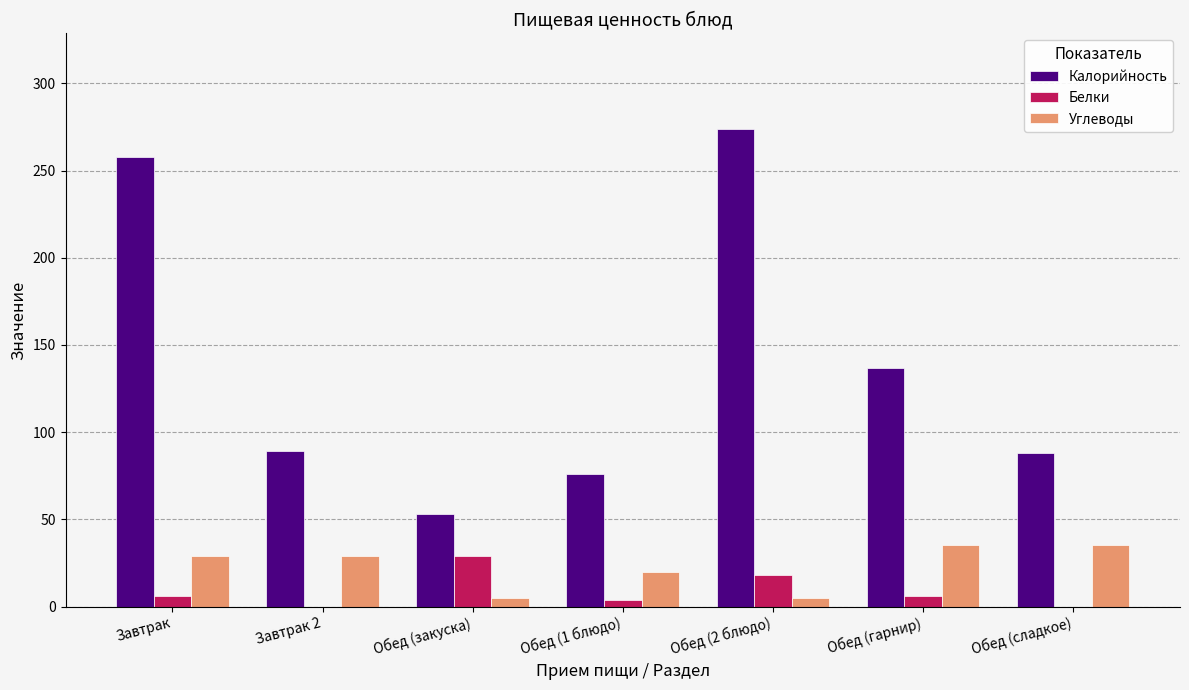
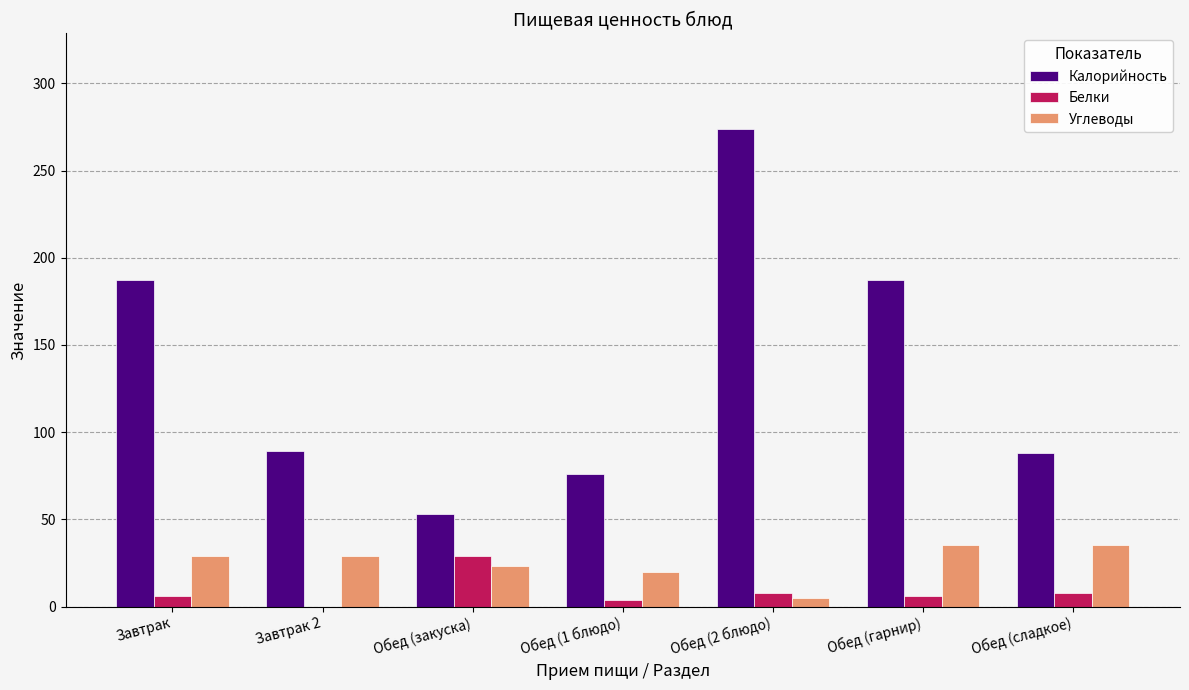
  {
    "Калорийность": {
-     "Завтрак": 258,
+     "Завтрак": 187,
      "Завтрак 2": 89,
      "Обед (закуска)": 53,
      "Обед (1 блюдо)": 76,
      "Обед (2 блюдо)": 274,
-     "Обед (гарнир)": 137,
+     "Обед (гарнир)": 187,
      "Обед (сладкое)": 88
    },
    "Белки": {
      "Завтрак": 6,
      "Завтрак 2": 0,
      "Обед (закуска)": 29,
      "Обед (1 блюдо)": 4,
-     "Обед (2 блюдо)": 18,
+     "Обед (2 блюдо)": 8,
      "Обед (гарнир)": 6,
-     "Обед (сладкое)": 0
+     "Обед (сладкое)": 8
    },
    "Углеводы": {
      "Завтрак": 29,
      "Завтрак 2": 29,
-     "Обед (закуска)": 5,
+     "Обед (закуска)": 23,
      "Обед (1 блюдо)": 20,
      "Обед (2 блюдо)": 5,
      "Обед (гарнир)": 35,
      "Обед (сладкое)": 35
    }
  }
